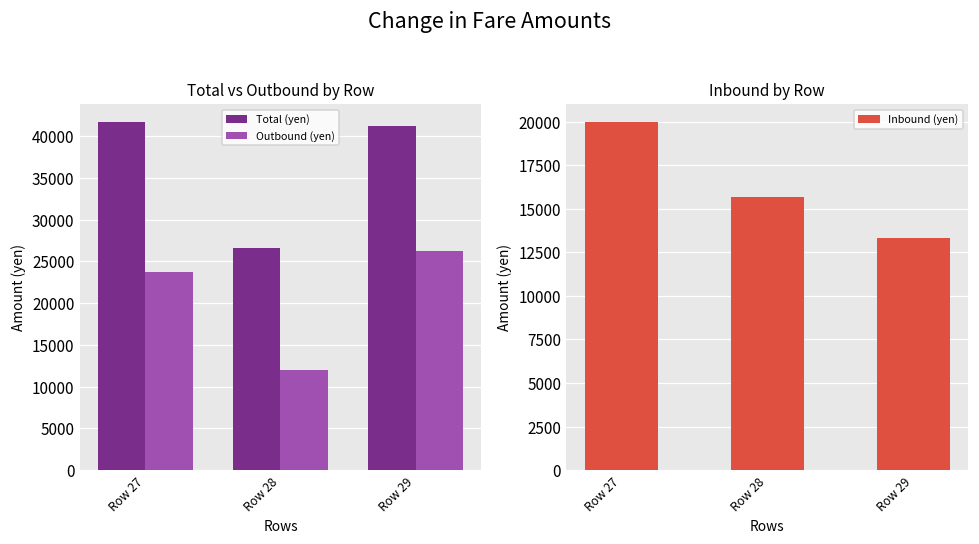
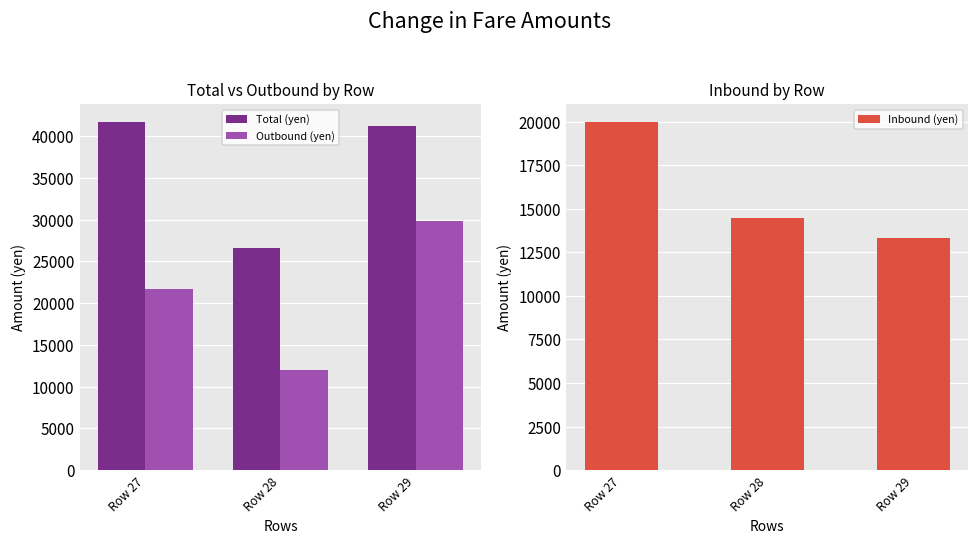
  {
    "Total vs Outbound by Row": {
      "Total (yen)": {
        "Row 27": 42000,
        "Row 28": 27000,
        "Row 29": 41000
      },
      "Outbound (yen)": {
-       "Row 27": 24000,
+       "Row 27": 22000,
        "Row 28": 12000,
-       "Row 29": 26000
+       "Row 29": 30000
      }
    },
    "Inbound by Row": {
      "Row 27": 20000,
-     "Row 28": 15700,
+     "Row 28": 14500,
      "Row 29": 13300
    }
  }
